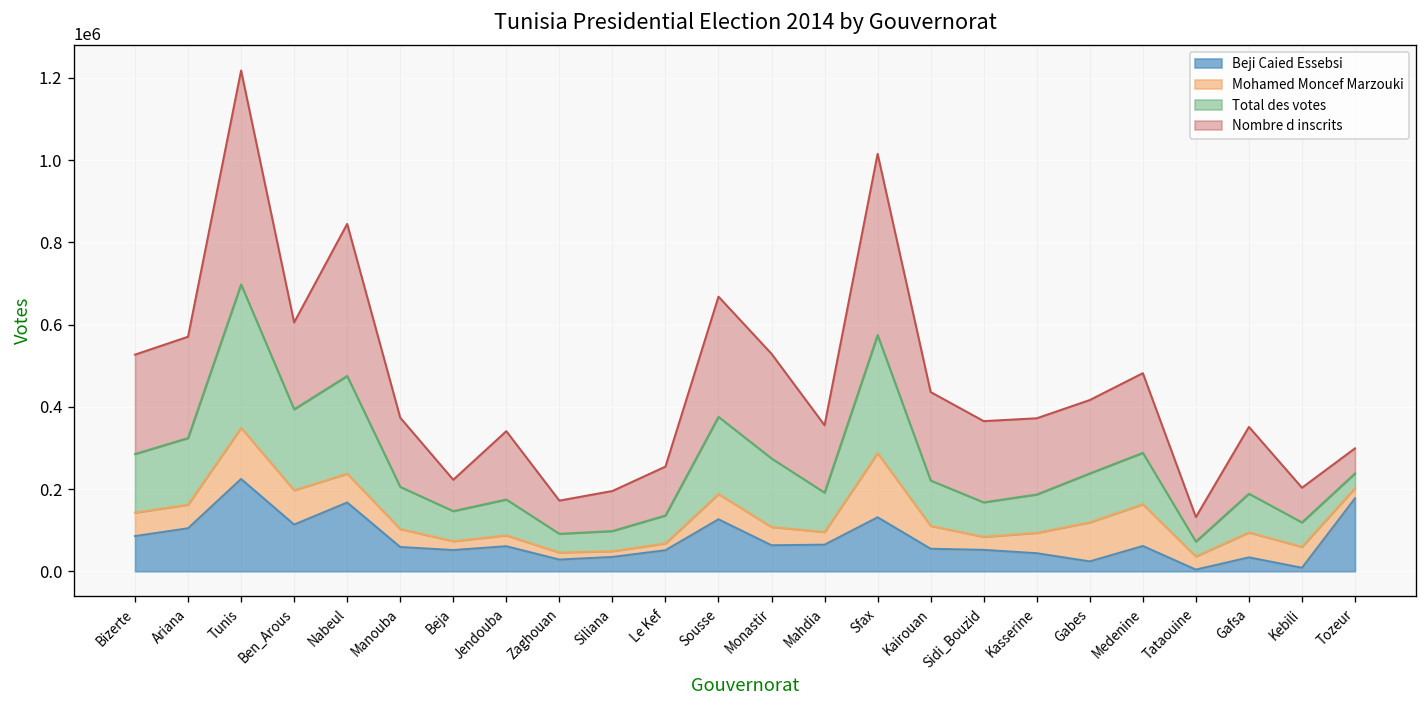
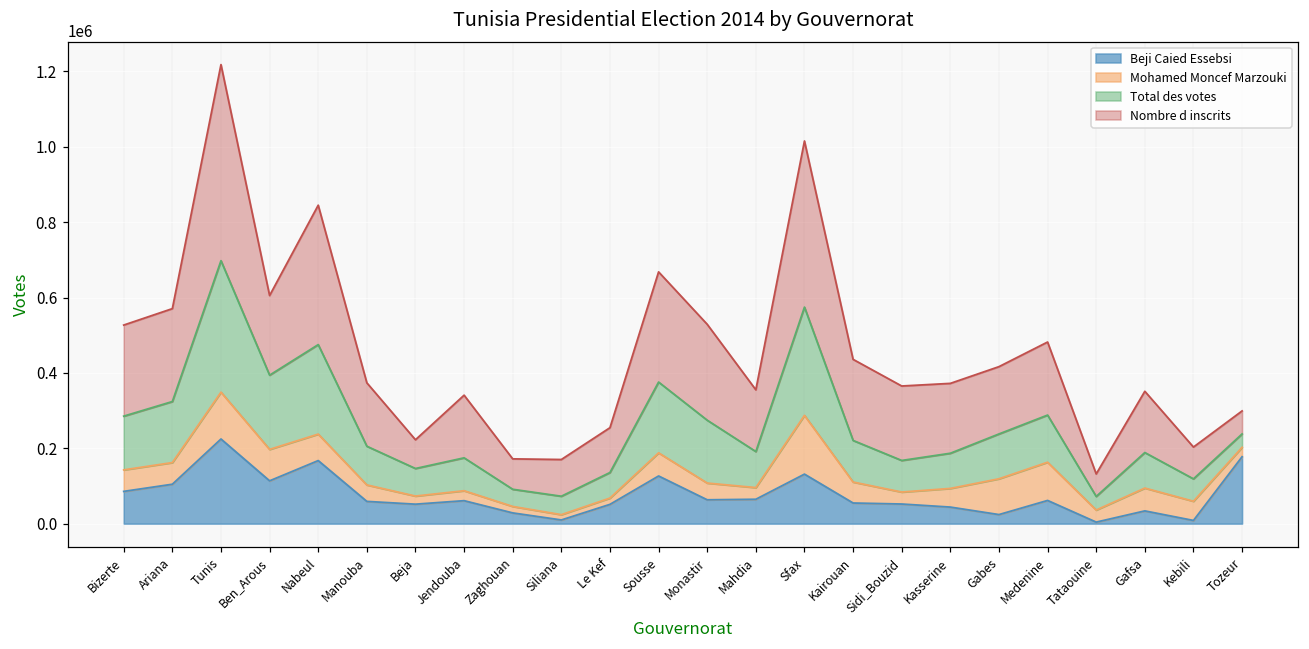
  {
    "Beji Caied Essebsi": {
      "Bizerte": 90000,
      "Ariana": 100000,
      "Tunis": 220000,
      "Ben_Arous": 110000,
      "Nabeul": 170000,
      "Manouba": 60000,
      "Beja": 50000,
      "Jendouba": 60000,
      "Zaghouan": 30000,
-     "Siliana": 30000,
+     "Siliana": 10000,
      "Le Kef": 50000,
      "Sousse": 130000,
      "Monastir": 60000,
      "Mahdia": 60000,
      "Sfax": 130000,
      "Kairouan": 50000,
      "Sidi_Bouzid": 50000,
      "Kasserine": 40000,
      "Gabes": 20000,
      "Medenine": 60000,
      "Tataouine": 0,
      "Gafsa": 30000,
      "Kebili": 10000,
      "Tozeur": 180000
    },
    "Total des votes": {
      "Bizerte": 140000,
      "Ariana": 160000,
      "Tunis": 350000,
      "Ben_Arous": 200000,
      "Nabeul": 240000,
      "Manouba": 100000,
      "Beja": 70000,
      "Jendouba": 90000,
      "Zaghouan": 50000,
      "Siliana": 50000,
      "Le Kef": 70000,
      "Sousse": 190000,
      "Monastir": 170000,
      "Mahdia": 100000,
      "Sfax": 290000,
      "Kairouan": 110000,
      "Sidi_Bouzid": 80000,
      "Kasserine": 90000,
      "Gabes": 120000,
      "Medenine": 130000,
      "Tataouine": 40000,
      "Gafsa": 90000,
      "Kebili": 60000,
      "Tozeur": 40000
    }
  }
